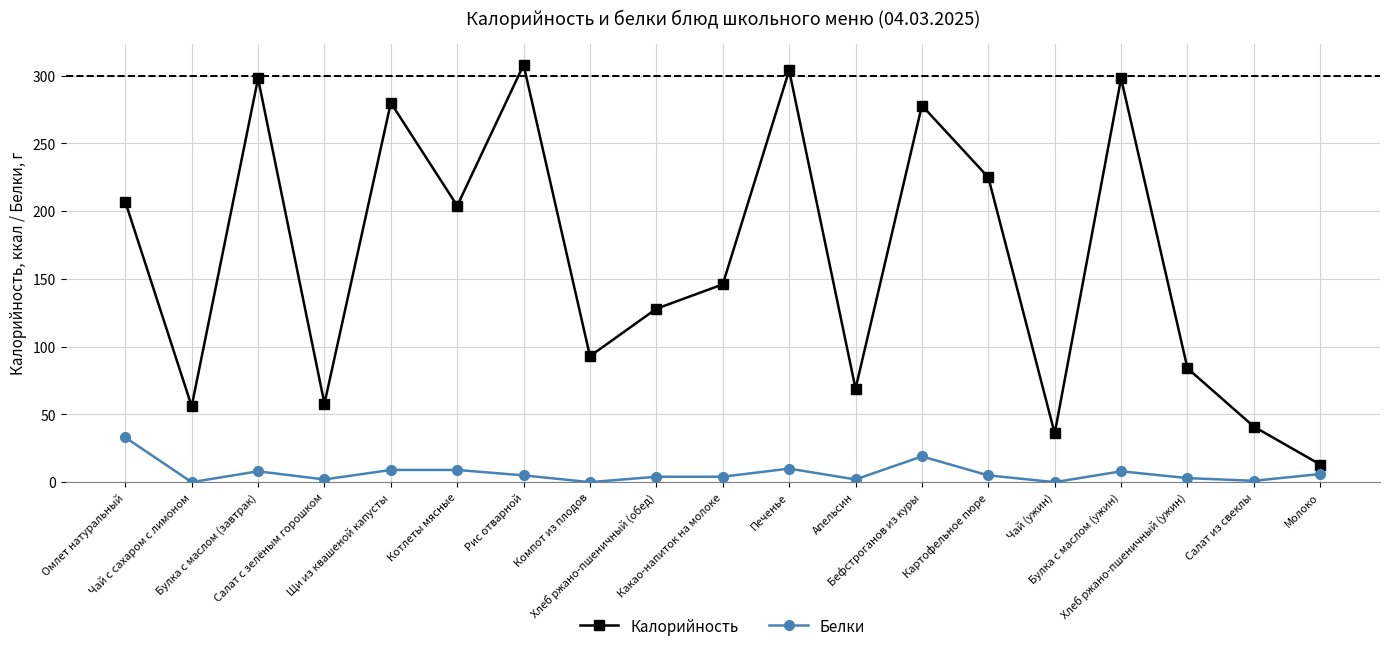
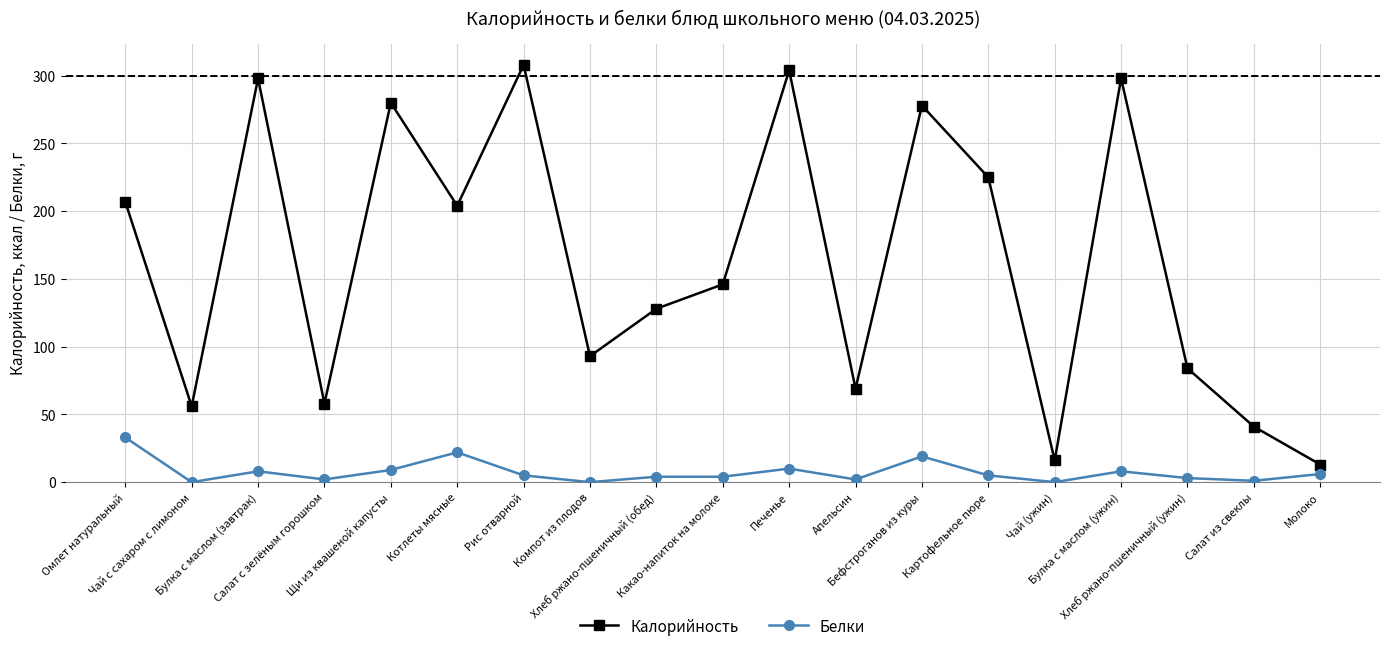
  {
    "Калорийность": {
      "Омлет натуральный": 207,
      "Чай с сахаром с лимоном": 56,
      "Булка с маслом (завтрак)": 298,
      "Салат с зелёным горошком": 58,
      "Щи из квашеной капусты": 280,
      "Котлеты мясные": 204,
      "Рис отварной": 308,
      "Компот из плодов": 93,
      "Хлеб ржано-пшеничный (обед)": 128,
      "Какао-напиток на молоке": 146,
      "Печенье": 304,
      "Апельсин": 69,
      "Бефстроганов из куры": 278,
      "Картофельное пюре": 225,
-     "Чай (ужин)": 36,
+     "Чай (ужин)": 16,
      "Булка с маслом (ужин)": 298,
      "Хлеб ржано-пшеничный (ужин)": 84,
      "Салат из свеклы": 41,
      "Молоко": 13
    },
    "Белки": {
      "Омлет натуральный": 33,
      "Чай с сахаром с лимоном": 0,
      "Булка с маслом (завтрак)": 8,
      "Салат с зелёным горошком": 2,
      "Щи из квашеной капусты": 9,
-     "Котлеты мясные": 9,
+     "Котлеты мясные": 22,
      "Рис отварной": 5,
      "Компот из плодов": 0,
      "Хлеб ржано-пшеничный (обед)": 4,
      "Какао-напиток на молоке": 4,
      "Печенье": 10,
      "Апельсин": 2,
      "Бефстроганов из куры": 19,
      "Картофельное пюре": 5,
      "Чай (ужин)": 0,
      "Булка с маслом (ужин)": 8,
      "Хлеб ржано-пшеничный (ужин)": 3,
      "Салат из свеклы": 1,
      "Молоко": 6
    }
  }
